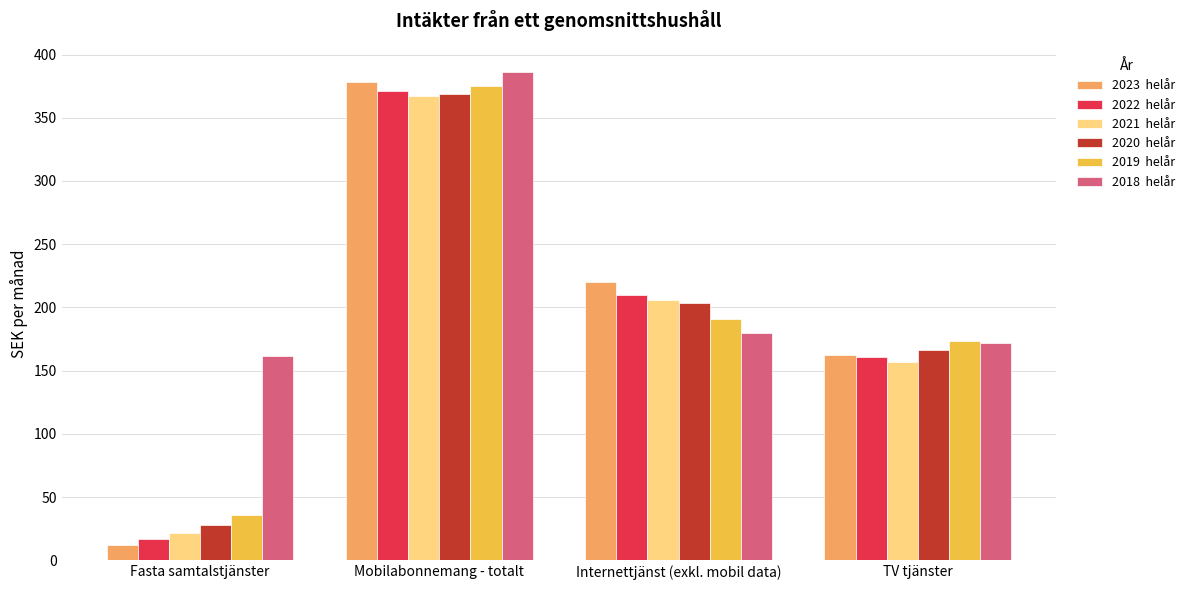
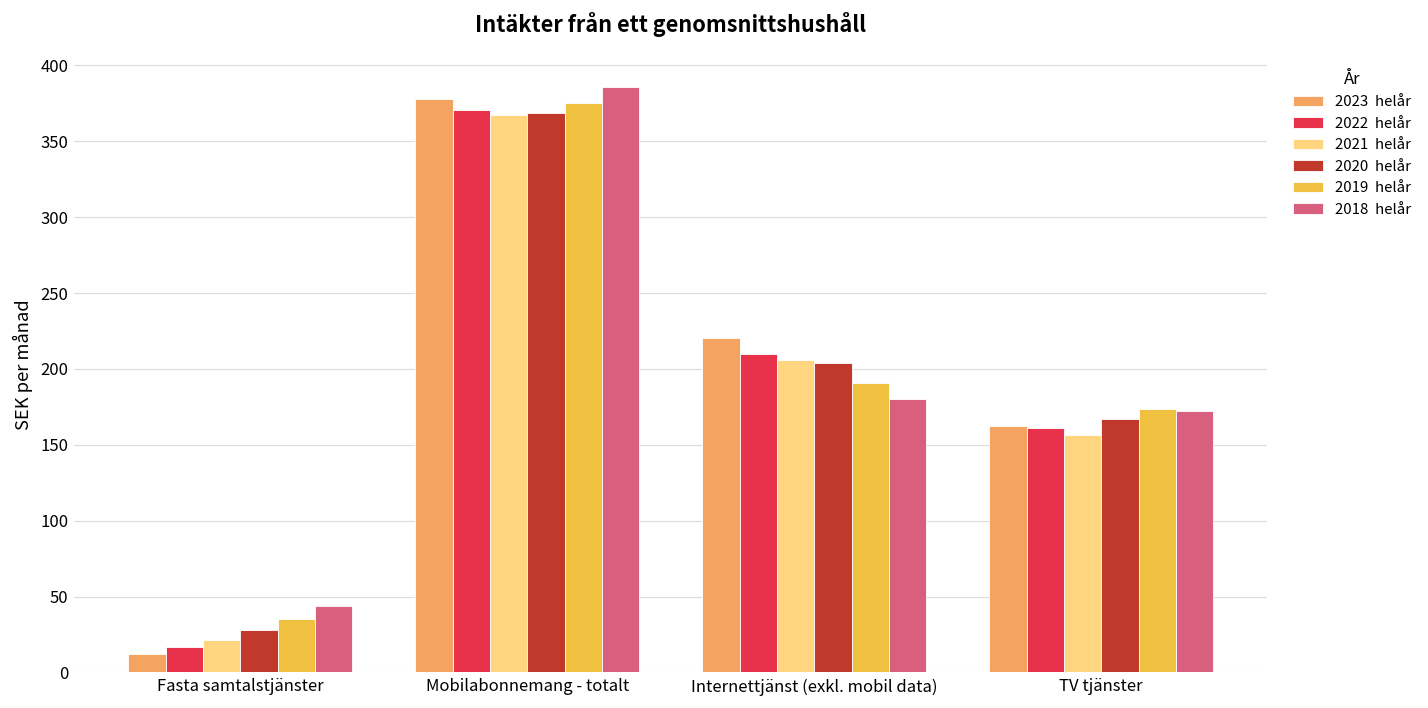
  {
    "2018 helår": {
-     "Fasta samtalstjänster": 162,
+     "Fasta samtalstjänster": 44,
      "Mobilabonnemang - totalt": 386,
      "Internettjänst (exkl. mobil data)": 180,
      "TV tjänster": 172
    }
  }
